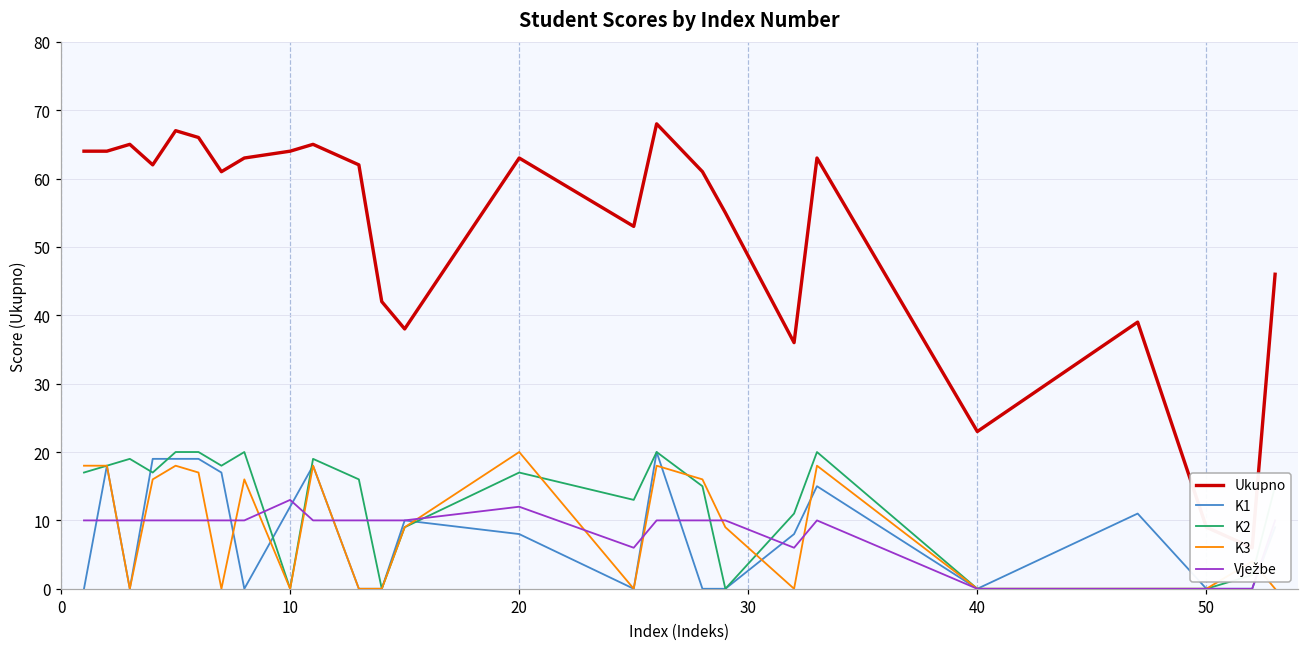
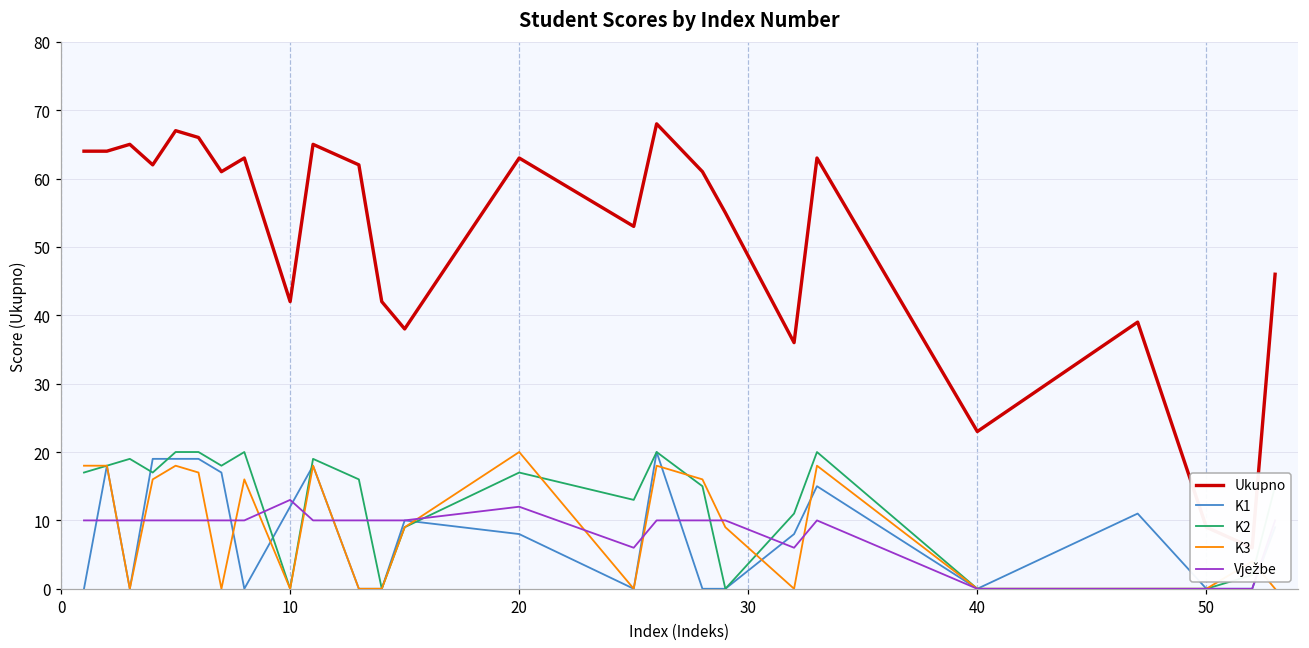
  {
    "Ukupno": {
-     "10": 64,
+     "10": 42,
      "20": 63,
      "40": 23
    },
    "K1": {
      "10": 12,
      "20": 8
    },
    "K2": {
      "20": 17
    },
    "K3": {
      "20": 20
    },
    "Vježbe": {
      "10": 13,
      "20": 12
    }
  }
